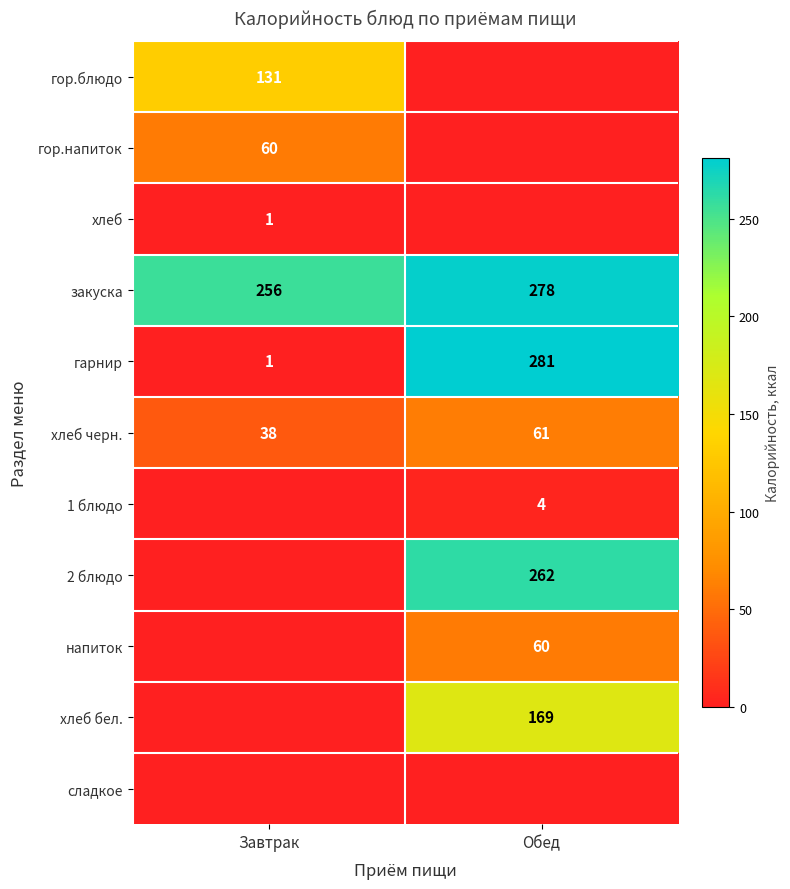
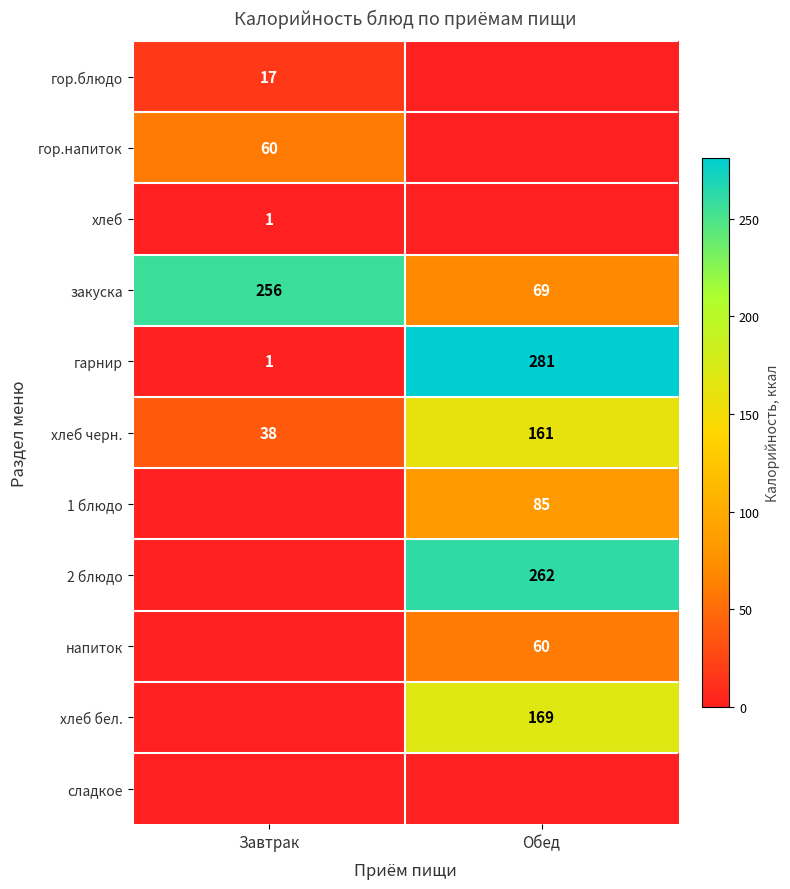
  {
    "гор.блюдо": {
-     "Завтрак": 131
+     "Завтрак": 17
    },
    "гор.напиток": {
      "Завтрак": 60
    },
    "хлеб": {
      "Завтрак": 1
    },
    "закуска": {
      "Завтрак": 256,
-     "Обед": 278
+     "Обед": 69
    },
    "гарнир": {
      "Завтрак": 1,
      "Обед": 281
    },
    "хлеб черн.": {
      "Завтрак": 38,
-     "Обед": 61
+     "Обед": 161
    },
    "1 блюдо": {
-     "Обед": 4
+     "Обед": 85
    },
    "2 блюдо": {
      "Обед": 262
    },
    "напиток": {
      "Обед": 60
    },
    "хлеб бел.": {
      "Обед": 169
    }
  }
